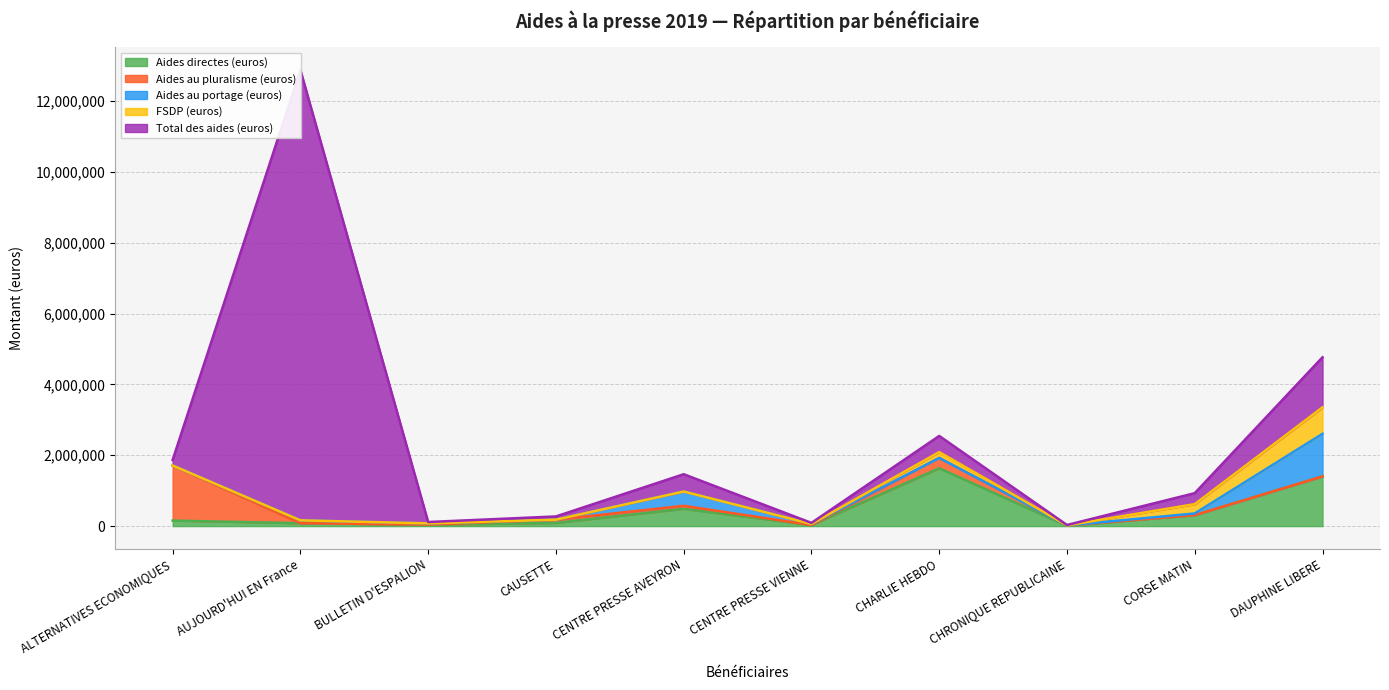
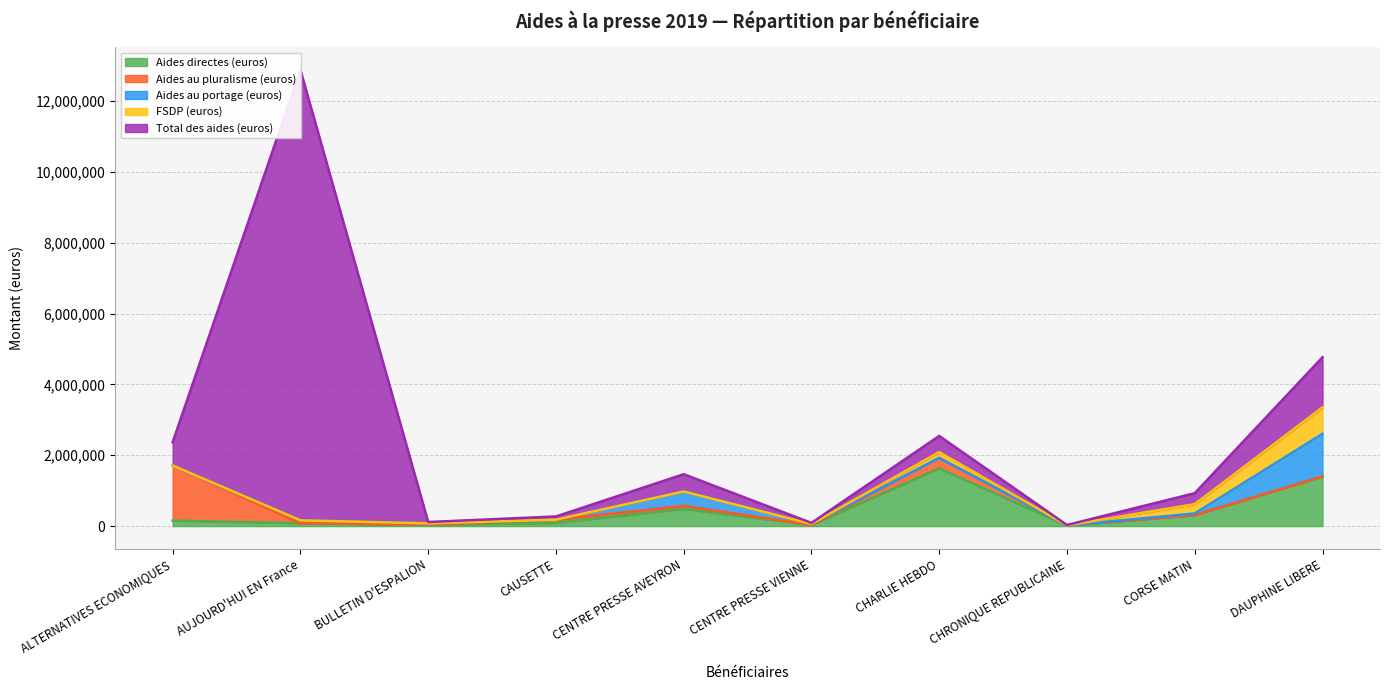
  {
    "Aides directes (euros)": {
      "ALTERNATIVES ECONOMIQUES": "200,000",
      "CAUSETTE": "100,000",
      "CENTRE PRESSE AVEYRON": "500,000",
      "CHARLIE HEBDO": "1,600,000"
    },
    "Aides au pluralisme (euros)": {
      "CENTRE PRESSE AVEYRON": "100,000"
    },
    "Aides au portage (euros)": {
      "DAUPHINE LIBERE": "1,200,000"
    },
    "FSDP (euros)": {
      "CHARLIE HEBDO": "200,000",
      "CORSE MATIN": "300,000",
      "DAUPHINE LIBERE": "700,000"
    },
    "Total des aides (euros)": {
-     "ALTERNATIVES ECONOMIQUES": "200,000",
+     "ALTERNATIVES ECONOMIQUES": "700,000",
      "CAUSETTE": "100,000",
      "CENTRE PRESSE AVEYRON": "500,000",
      "CHARLIE HEBDO": "500,000",
      "CORSE MATIN": "300,000",
      "DAUPHINE LIBERE": "1,400,000"
    }
  }
